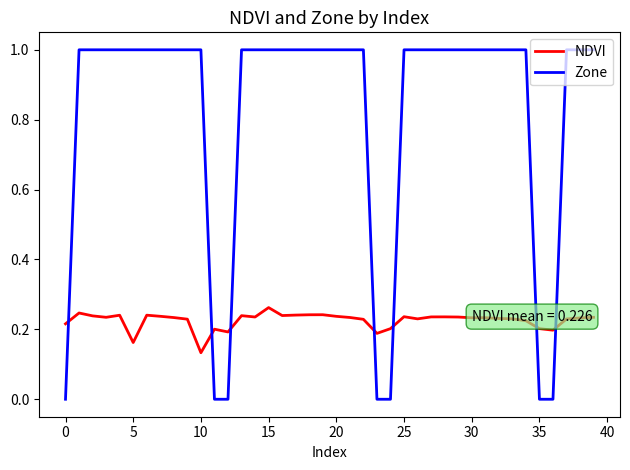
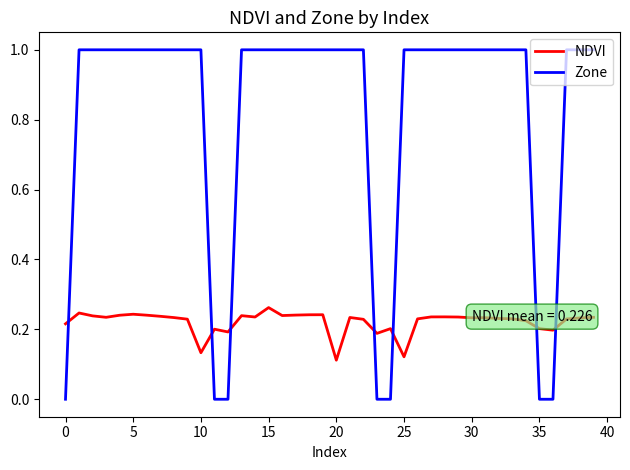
  {
    "NDVI": {
      "0": 0.22,
-     "5": 0.16,
+     "5": 0.24,
      "10": 0.13,
      "15": 0.26,
-     "20": 0.24,
-     "25": 0.24
+     "20": 0.11,
+     "25": 0.12
    },
    "Zone": {
      "0": 0.00,
      "5": 1.00,
      "10": 1.00,
      "15": 1.00,
      "20": 1.00,
      "25": 1.00,
      "30": 1.00,
      "35": 0.00
    }
  }
